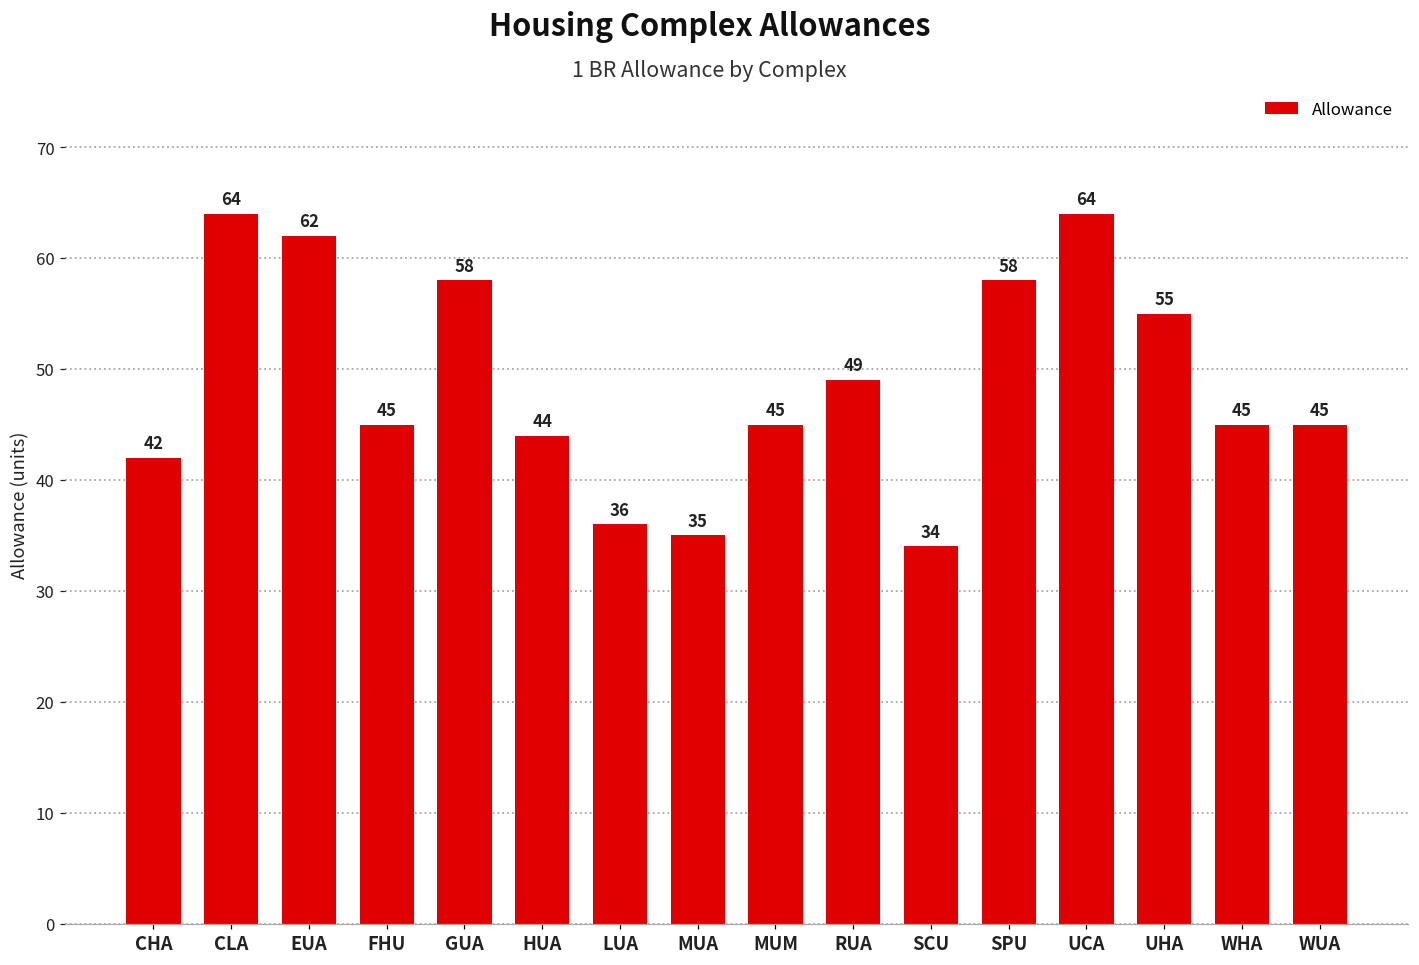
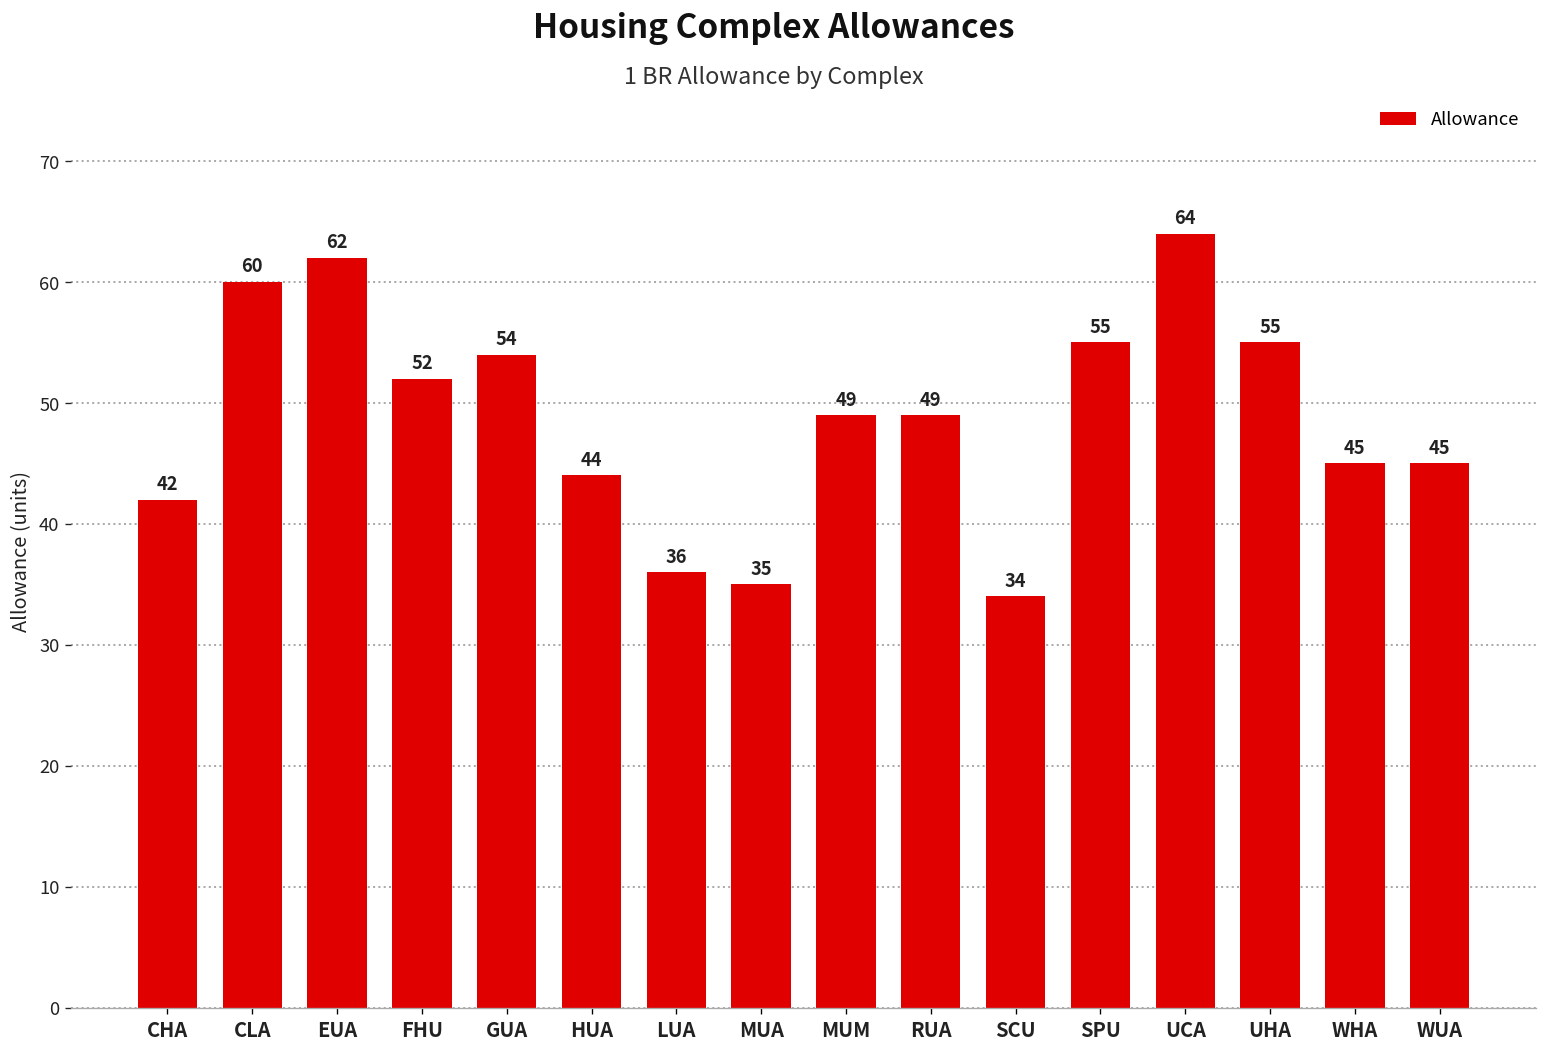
  {
    "CHA": 42,
-   "CLA": 64,
+   "CLA": 60,
    "EUA": 62,
-   "FHU": 45,
-   "GUA": 58,
+   "FHU": 52,
+   "GUA": 54,
    "HUA": 44,
    "LUA": 36,
    "MUA": 35,
-   "MUM": 45,
+   "MUM": 49,
    "RUA": 49,
    "SCU": 34,
-   "SPU": 58,
+   "SPU": 55,
    "UCA": 64,
    "UHA": 55,
    "WHA": 45,
    "WUA": 45
  }
